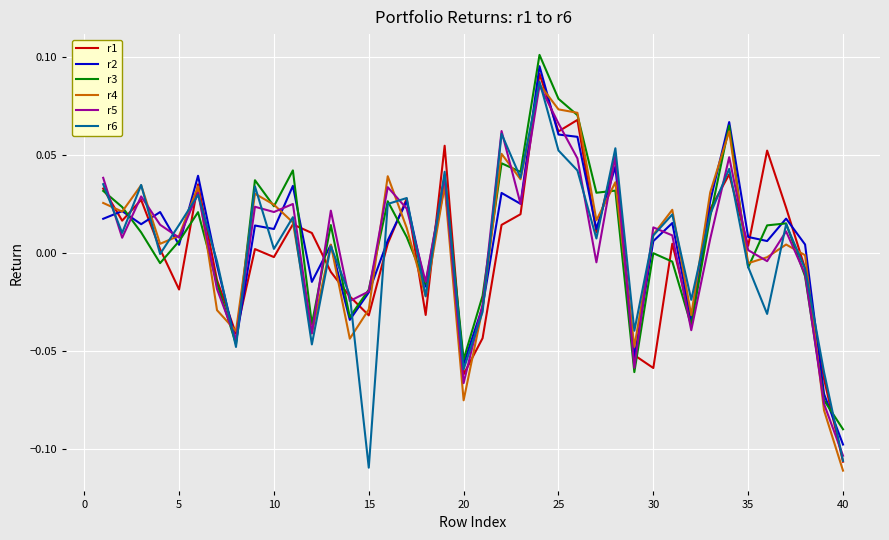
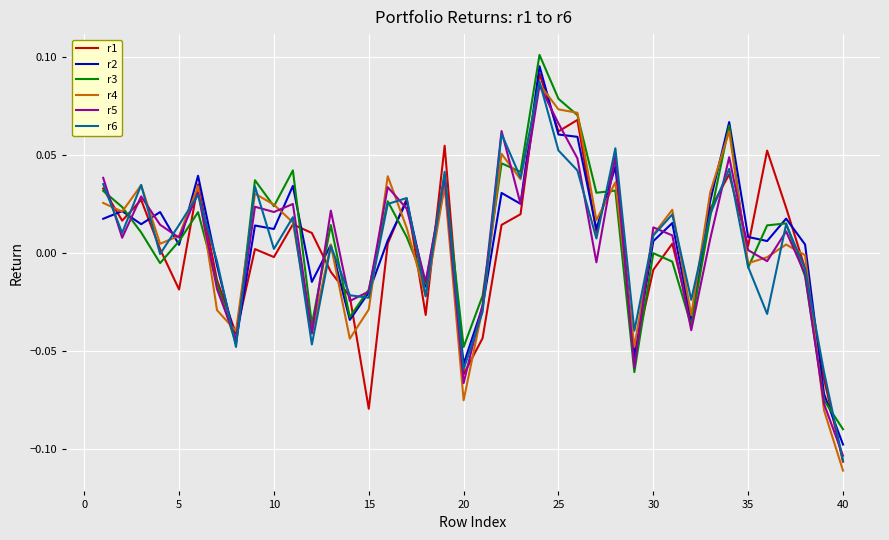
  {
    "r1": {
      "5": -0.019,
      "10": -0.002,
-     "15": -0.032,
+     "15": -0.080,
      "20": -0.062,
      "25": 0.062,
-     "30": -0.059,
+     "30": -0.009,
      "35": 0.003
    },
    "r2": {
      "5": 0.004,
      "10": 0.012,
      "20": -0.057,
      "25": 0.060,
      "30": 0.006,
      "35": 0.008,
      "40": -0.098
    },
    "r3": {
      "5": 0.006,
-     "20": -0.055,
+     "20": -0.048,
      "25": 0.079,
      "30": 0.000,
      "40": -0.090
    },
    "r4": {
      "15": -0.029,
      "20": -0.075,
      "25": 0.073,
      "35": -0.005,
      "40": -0.111
    },
    "r5": {
      "10": 0.021,
      "20": -0.067,
      "25": 0.066,
      "30": 0.013,
      "35": 0.001,
      "40": -0.104
    },
    "r6": {
      "5": 0.014,
      "10": 0.002,
-     "15": -0.110,
+     "15": -0.023,
      "20": -0.060,
      "25": 0.052
    }
  }
